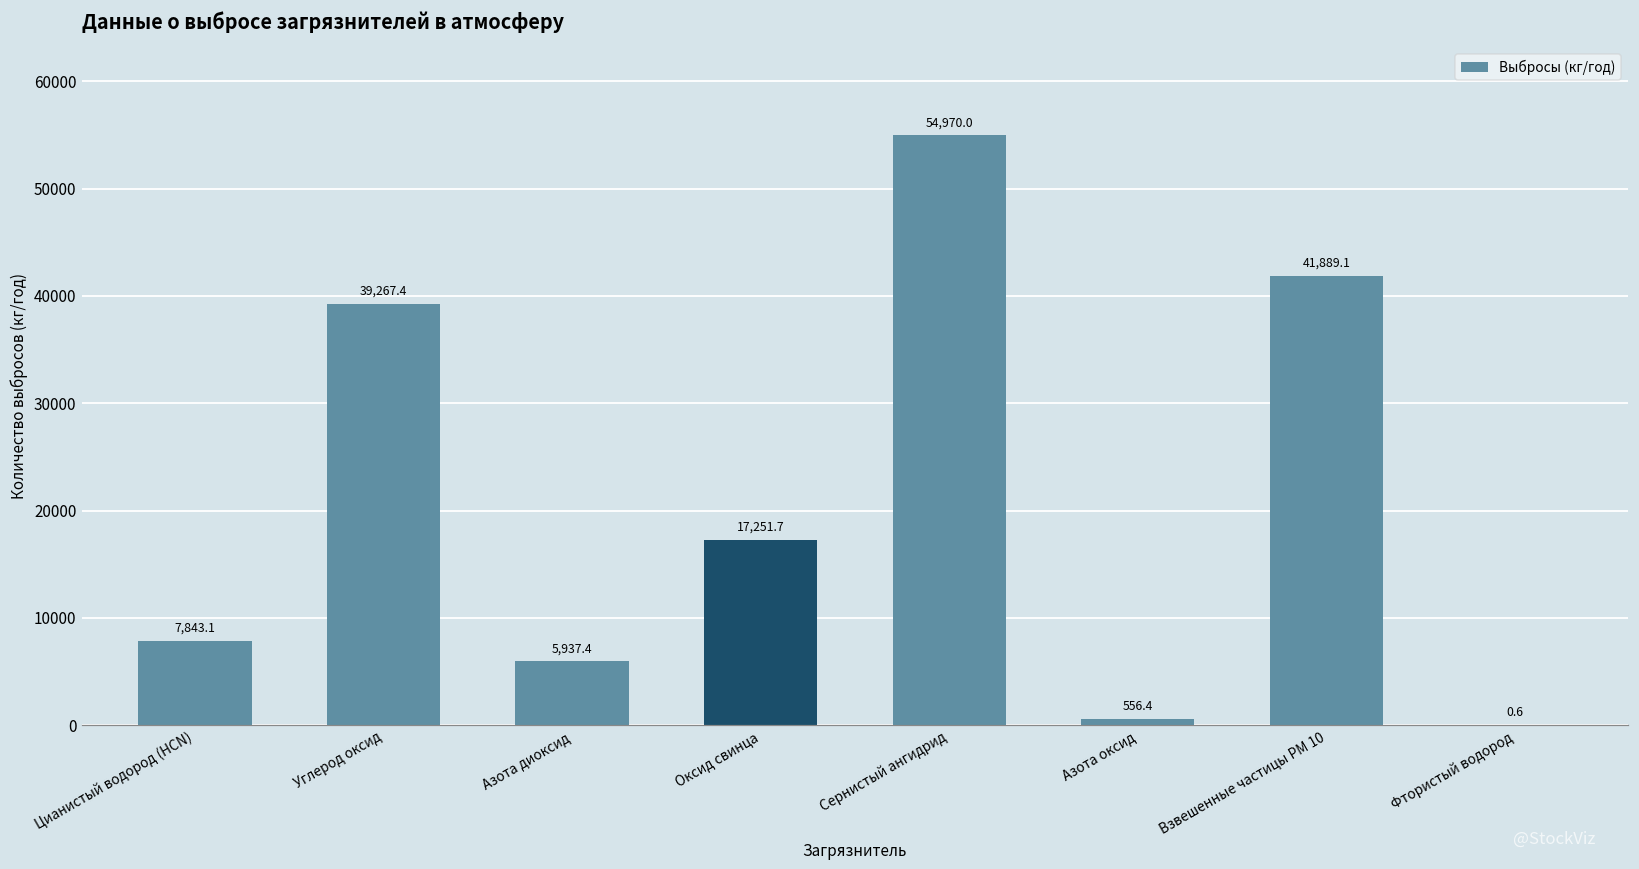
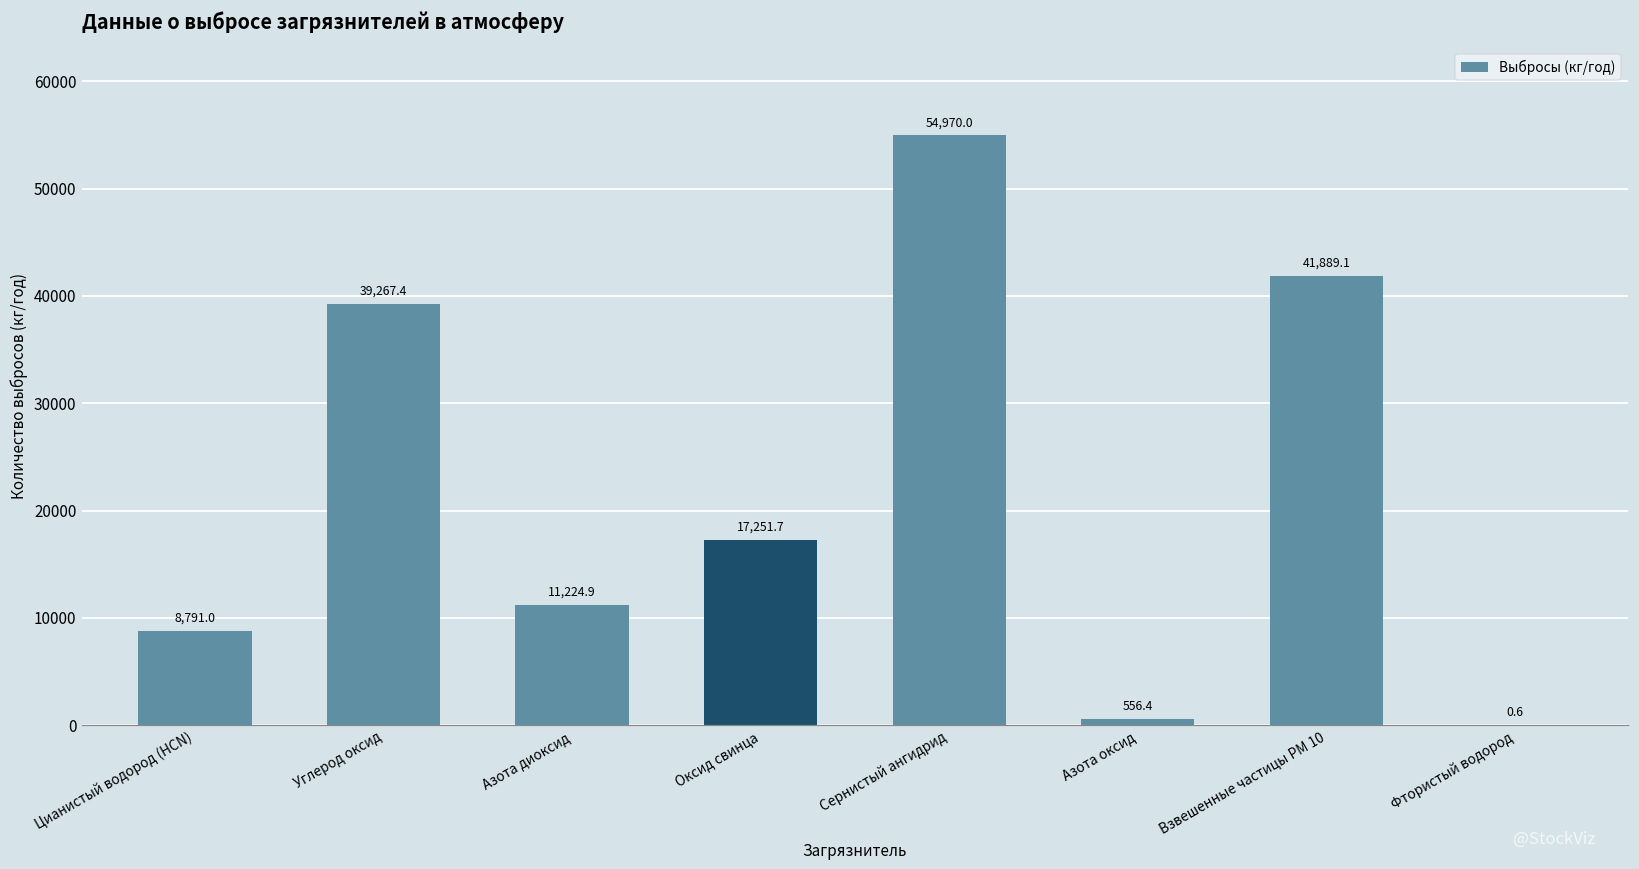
  {
-   "Цианистый водород (HCN)": "7,843.1",
+   "Цианистый водород (HCN)": "8,791.0",
    "Углерод оксид": "39,267.4",
-   "Азота диоксид": "5,937.4",
+   "Азота диоксид": "11,224.9",
    "Оксид свинца": "17,251.7",
    "Сернистый ангидрид": "54,970.0",
    "Азота оксид": "556.4",
    "Взвешенные частицы PM 10": "41,889.1",
    "Фтористый водород": "0.6"
  }
